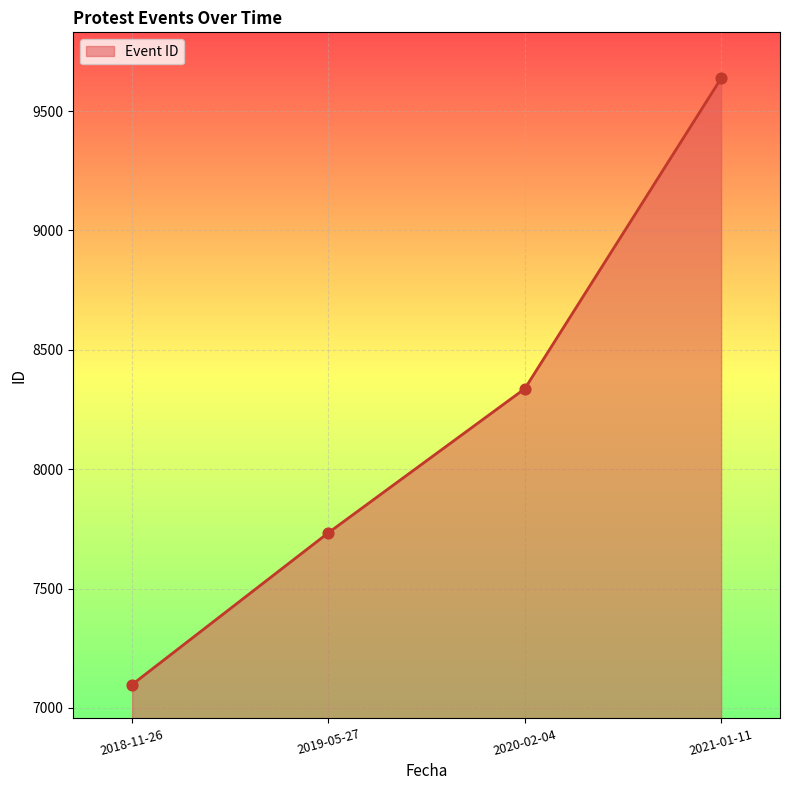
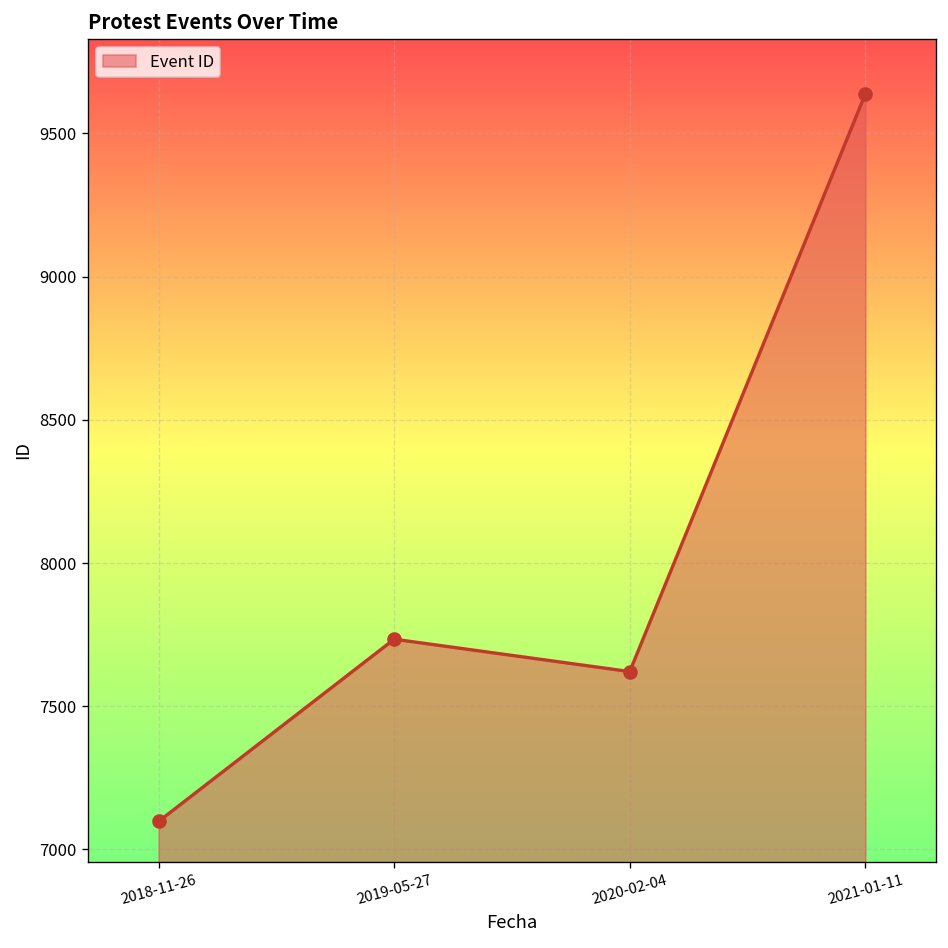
  {
    "2018-11-26": 7100,
    "2019-05-27": 7730,
-   "2020-02-04": 8340,
+   "2020-02-04": 7620,
    "2021-01-11": 9640
  }
